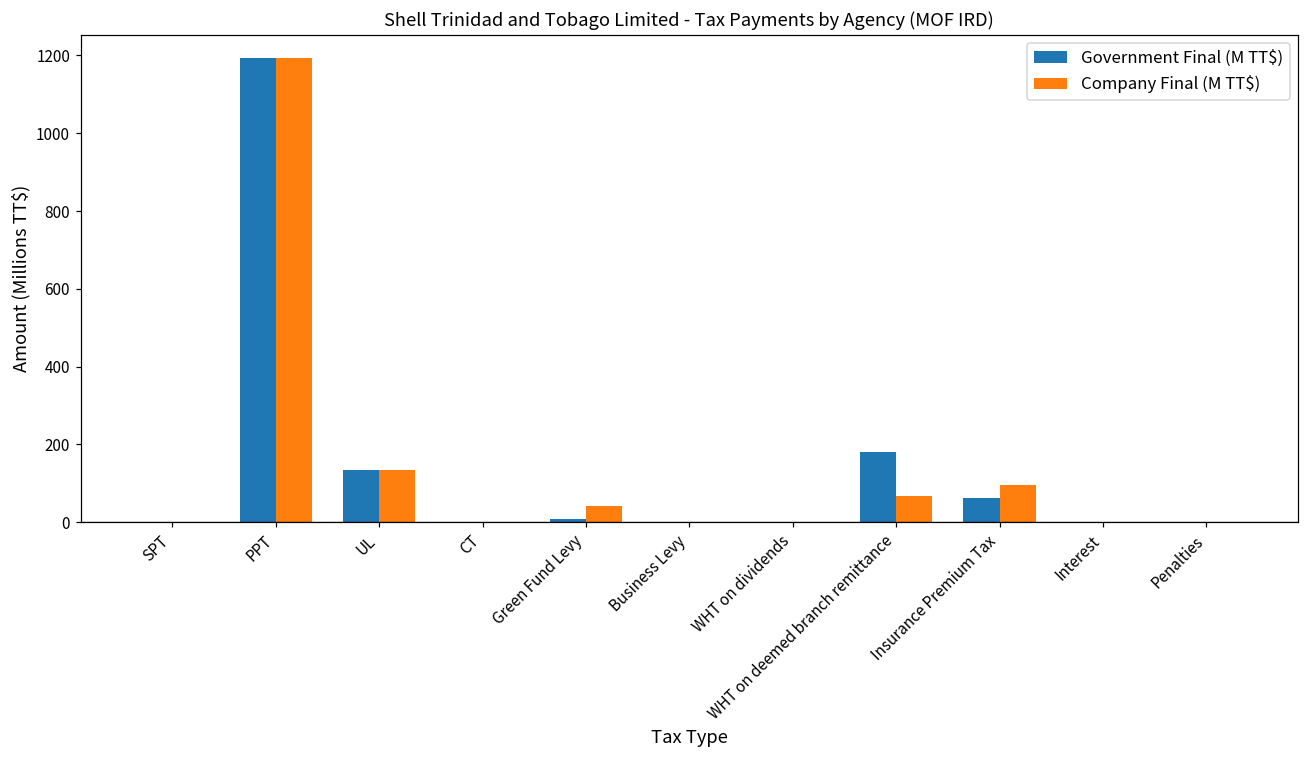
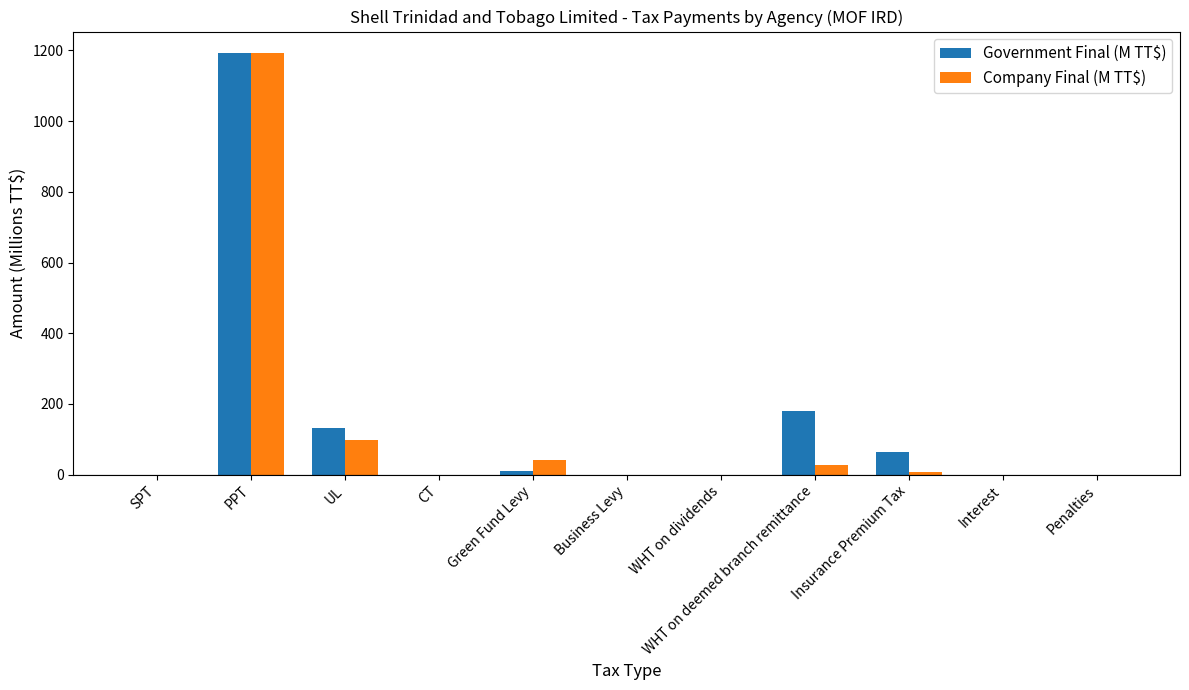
  {
    "Government Final (M TT$)": {
      "PPT": 1190,
      "UL": 130,
      "CT": 0,
      "Green Fund Levy": 10,
      "Business Levy": 0,
      "WHT on dividends": 0,
      "WHT on deemed branch remittance": 180,
      "Insurance Premium Tax": 60,
      "Interest": 0,
      "Penalties": 0
    },
    "Company Final (M TT$)": {
      "PPT": 1190,
-     "UL": 130,
+     "UL": 100,
      "CT": 0,
      "Green Fund Levy": 40,
      "Business Levy": 0,
      "WHT on dividends": 0,
-     "WHT on deemed branch remittance": 70,
-     "Insurance Premium Tax": 90,
+     "WHT on deemed branch remittance": 30,
+     "Insurance Premium Tax": 10,
      "Interest": 0,
      "Penalties": 0
    }
  }
